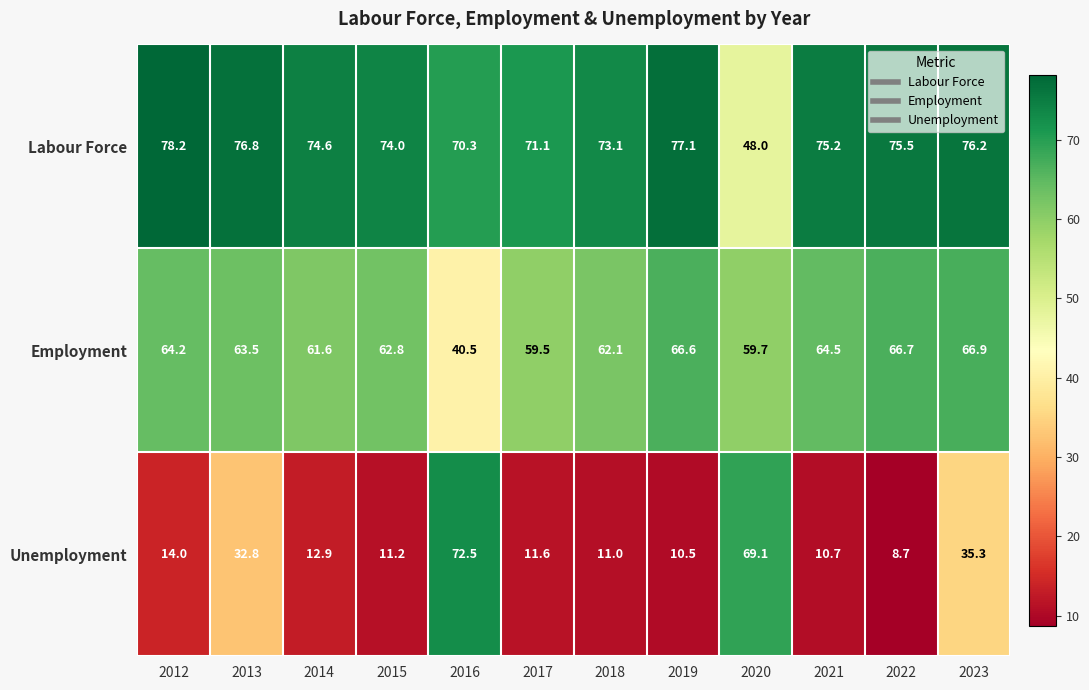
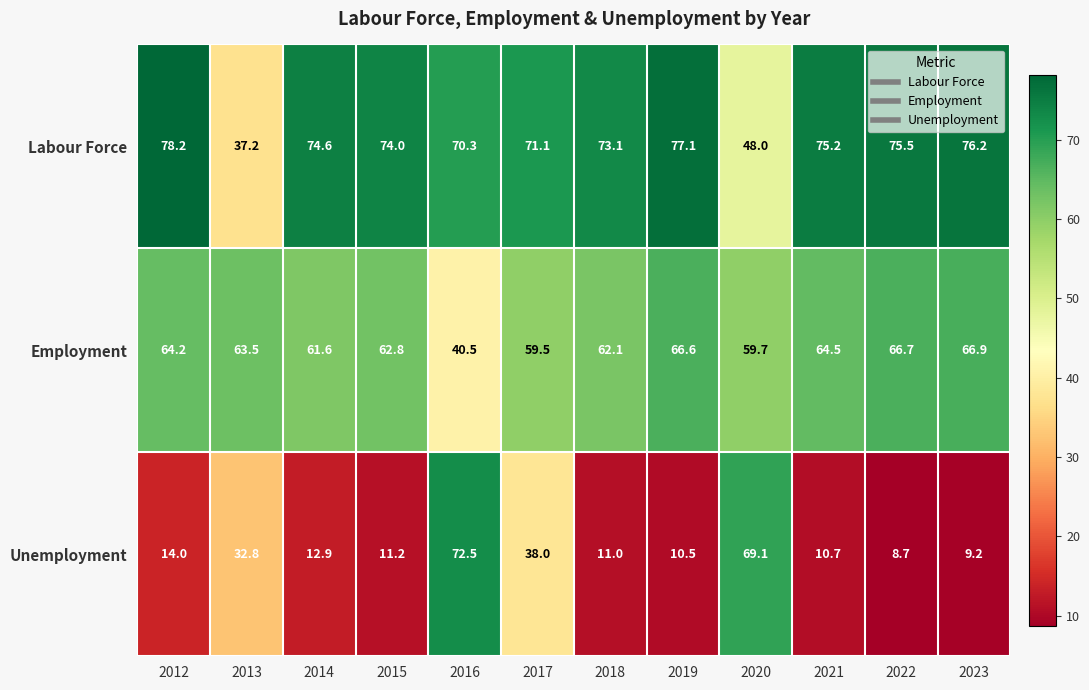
  {
    "Labour Force": {
      "2012": 78.2,
-     "2013": 76.8,
+     "2013": 37.2,
      "2014": 74.6,
      "2015": 74.0,
      "2016": 70.3,
      "2017": 71.1,
      "2018": 73.1,
      "2019": 77.1,
      "2020": 48.0,
      "2021": 75.2,
      "2022": 75.5,
      "2023": 76.2
    },
    "Employment": {
      "2012": 64.2,
      "2013": 63.5,
      "2014": 61.6,
      "2015": 62.8,
      "2016": 40.5,
      "2017": 59.5,
      "2018": 62.1,
      "2019": 66.6,
      "2020": 59.7,
      "2021": 64.5,
      "2022": 66.7,
      "2023": 66.9
    },
    "Unemployment": {
      "2012": 14.0,
      "2013": 32.8,
      "2014": 12.9,
      "2015": 11.2,
      "2016": 72.5,
-     "2017": 11.6,
+     "2017": 38.0,
      "2018": 11.0,
      "2019": 10.5,
      "2020": 69.1,
      "2021": 10.7,
      "2022": 8.7,
-     "2023": 35.3
+     "2023": 9.2
    }
  }
